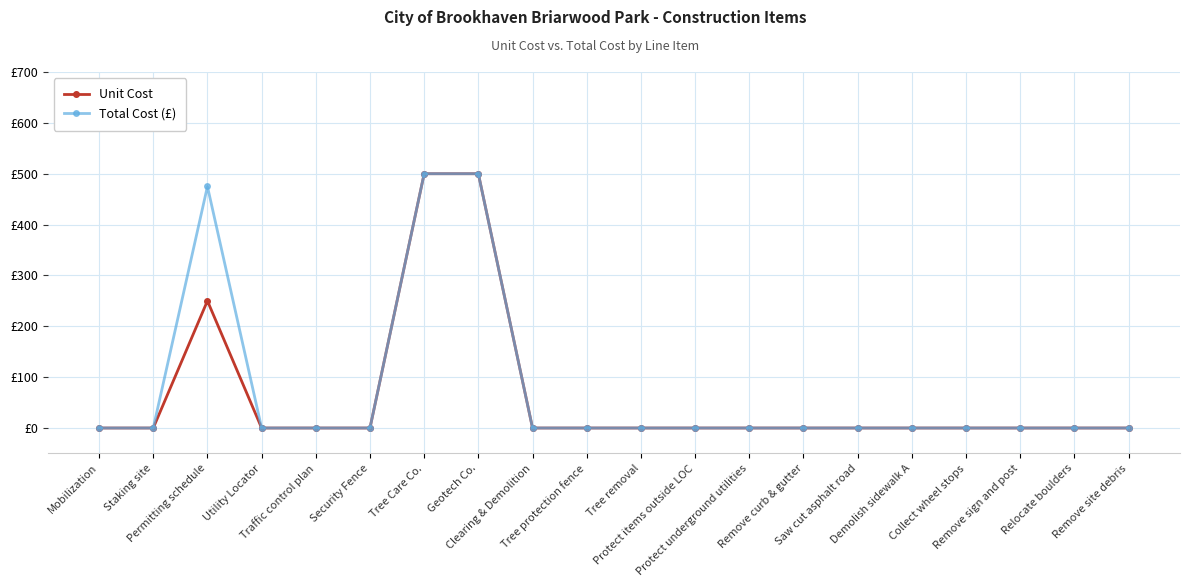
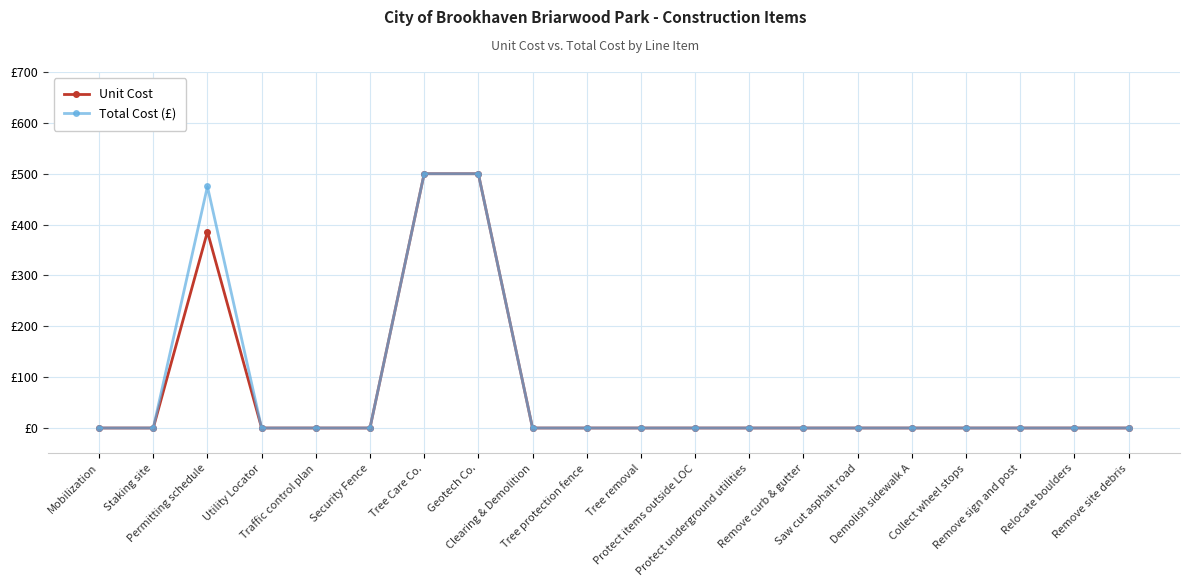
  {
    "Unit Cost": {
-     "Permitting schedule": "£250"
+     "Permitting schedule": "£390"
    },
    "Total Cost (£)": {
      "Permitting schedule": "£480"
    }
  }
